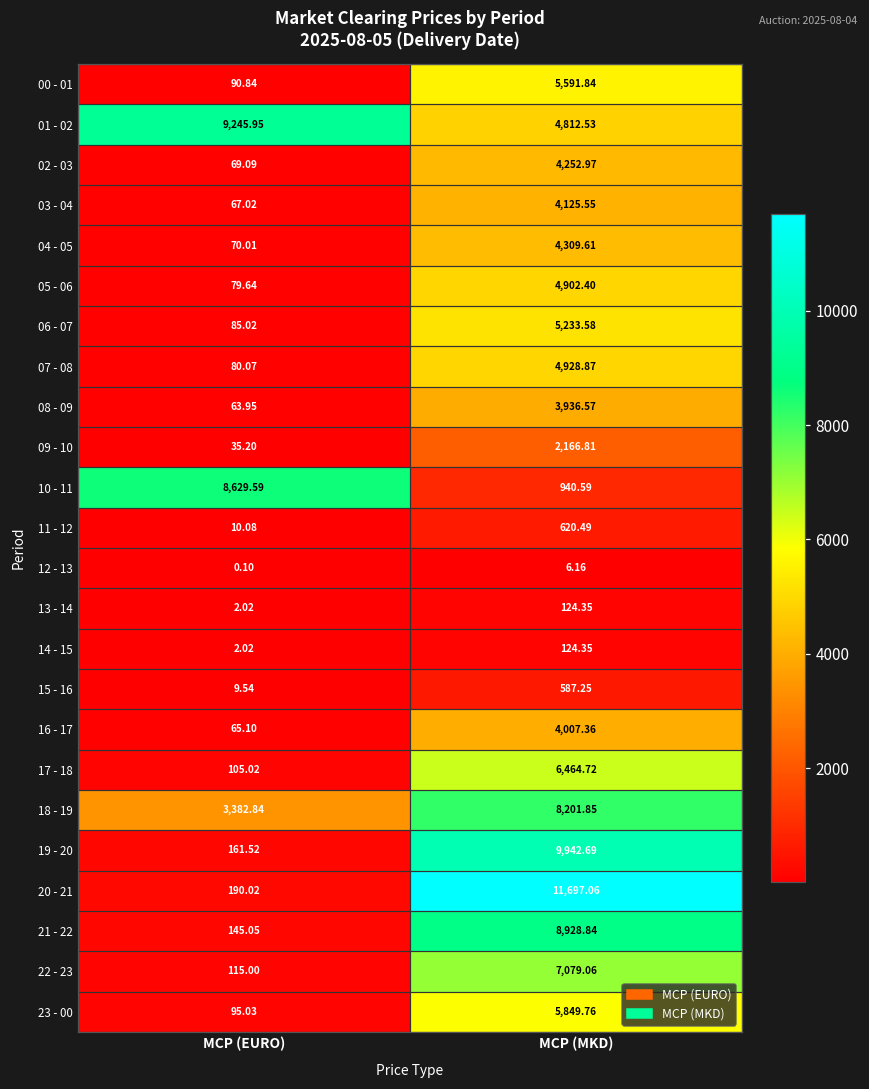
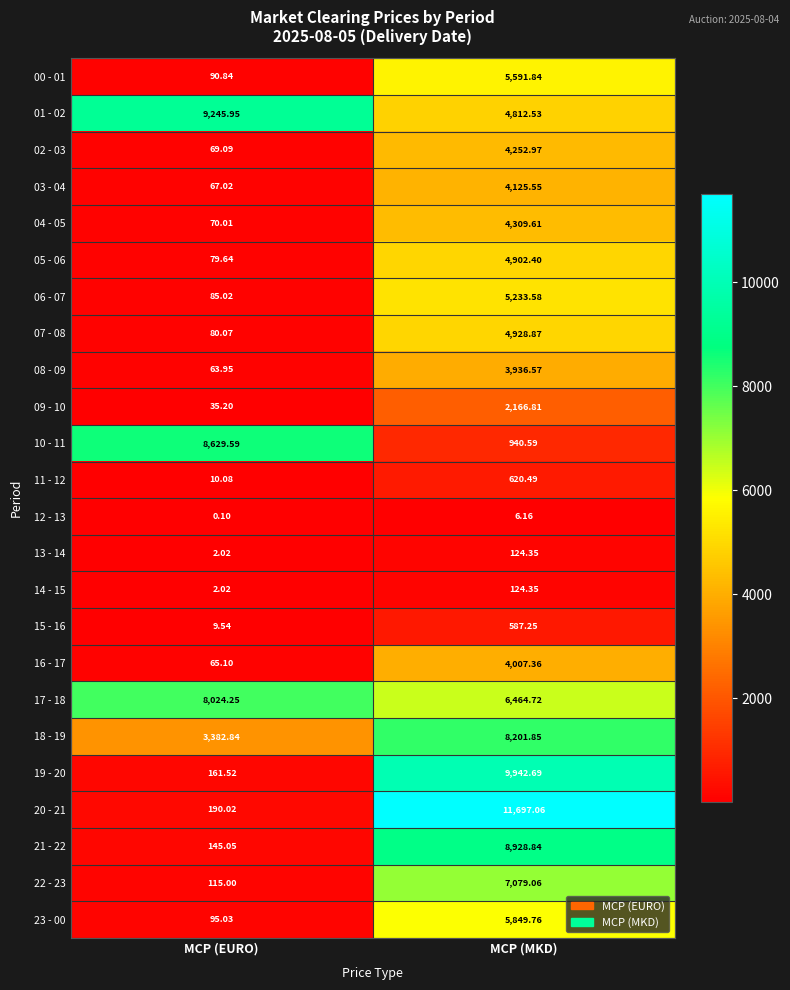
  {
    "00 - 01": {
      "MCP (EURO)": "90.84",
      "MCP (MKD)": "5,591.84"
    },
    "01 - 02": {
      "MCP (EURO)": "9,245.95",
      "MCP (MKD)": "4,812.53"
    },
    "02 - 03": {
      "MCP (EURO)": "69.09",
      "MCP (MKD)": "4,252.97"
    },
    "03 - 04": {
      "MCP (EURO)": "67.02",
      "MCP (MKD)": "4,125.55"
    },
    "04 - 05": {
      "MCP (EURO)": "70.01",
      "MCP (MKD)": "4,309.61"
    },
    "05 - 06": {
      "MCP (EURO)": "79.64",
      "MCP (MKD)": "4,902.40"
    },
    "06 - 07": {
      "MCP (EURO)": "85.02",
      "MCP (MKD)": "5,233.58"
    },
    "07 - 08": {
      "MCP (EURO)": "80.07",
      "MCP (MKD)": "4,928.87"
    },
    "08 - 09": {
      "MCP (EURO)": "63.95",
      "MCP (MKD)": "3,936.57"
    },
    "09 - 10": {
      "MCP (EURO)": "35.20",
      "MCP (MKD)": "2,166.81"
    },
    "10 - 11": {
      "MCP (EURO)": "8,629.59",
      "MCP (MKD)": "940.59"
    },
    "11 - 12": {
      "MCP (EURO)": "10.08",
      "MCP (MKD)": "620.49"
    },
    "12 - 13": {
      "MCP (EURO)": "0.10",
      "MCP (MKD)": "6.16"
    },
    "13 - 14": {
      "MCP (EURO)": "2.02",
      "MCP (MKD)": "124.35"
    },
    "14 - 15": {
      "MCP (EURO)": "2.02",
      "MCP (MKD)": "124.35"
    },
    "15 - 16": {
      "MCP (EURO)": "9.54",
      "MCP (MKD)": "587.25"
    },
    "16 - 17": {
      "MCP (EURO)": "65.10",
      "MCP (MKD)": "4,007.36"
    },
    "17 - 18": {
-     "MCP (EURO)": "105.02",
+     "MCP (EURO)": "8,024.25",
      "MCP (MKD)": "6,464.72"
    },
    "18 - 19": {
      "MCP (EURO)": "3,382.84",
      "MCP (MKD)": "8,201.85"
    },
    "19 - 20": {
      "MCP (EURO)": "161.52",
      "MCP (MKD)": "9,942.69"
    },
    "20 - 21": {
      "MCP (EURO)": "190.02",
      "MCP (MKD)": "11,697.06"
    },
    "21 - 22": {
      "MCP (EURO)": "145.05",
      "MCP (MKD)": "8,928.84"
    },
    "22 - 23": {
      "MCP (EURO)": "115.00",
      "MCP (MKD)": "7,079.06"
    },
    "23 - 00": {
      "MCP (EURO)": "95.03",
      "MCP (MKD)": "5,849.76"
    }
  }
